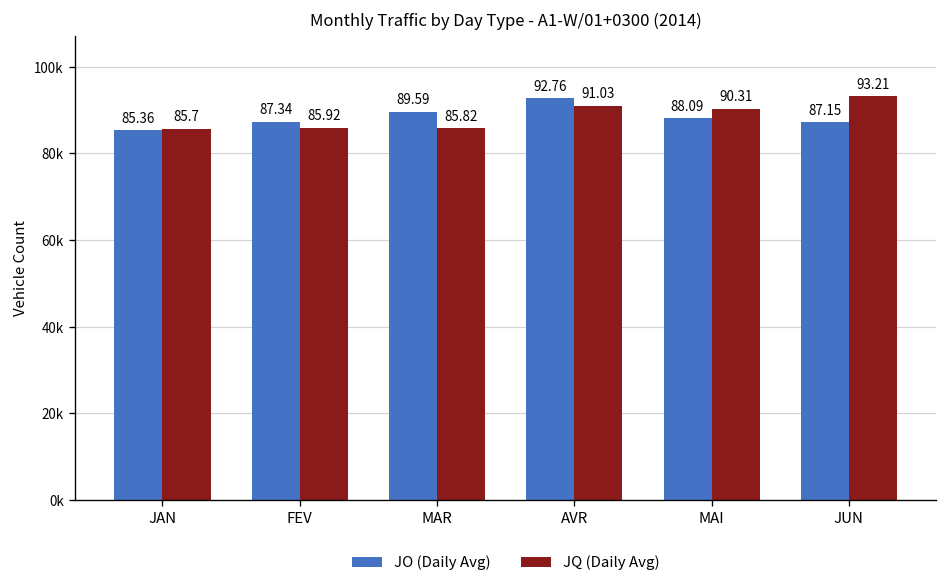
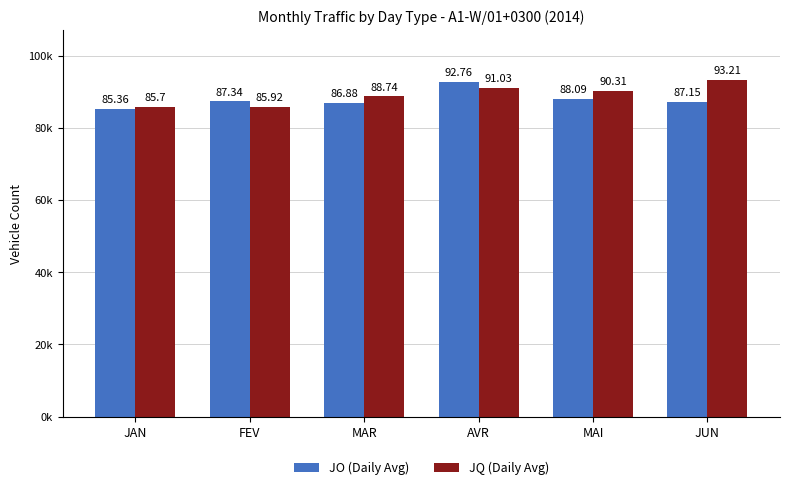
  {
    "JO (Daily Avg)": {
-     "MAR": 89.59
+     "MAR": 86.88
    },
    "JQ (Daily Avg)": {
-     "MAR": 85.82
+     "MAR": 88.74
    }
  }
